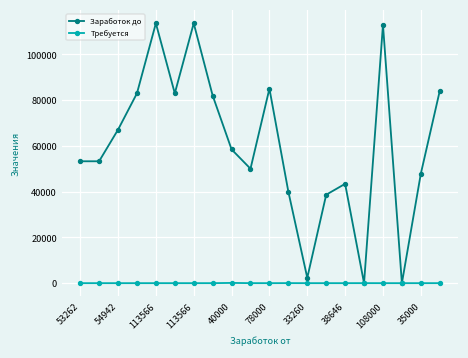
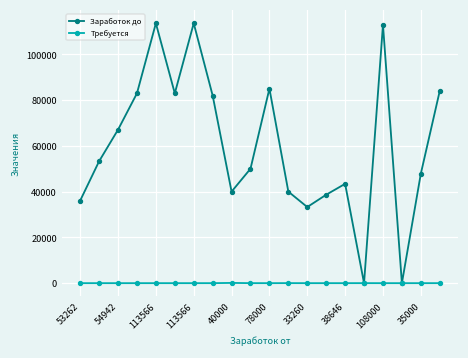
  {
    "Заработок до": {
-     "53262": 53000,
+     "53262": 36000,
      "54942": 67000,
-     "40000": 58000,
+     "40000": 40000,
      "78000": 85000,
-     "33260": 2000,
+     "33260": 33000,
      "38646": 43000,
      "108000": 113000,
      "35000": 48000
    },
    "Требуется": {
      "53262": 0,
      "54942": 0,
      "40000": 0,
      "78000": 0,
      "33260": 0,
      "38646": 0,
      "108000": 0,
      "35000": 0
    }
  }
